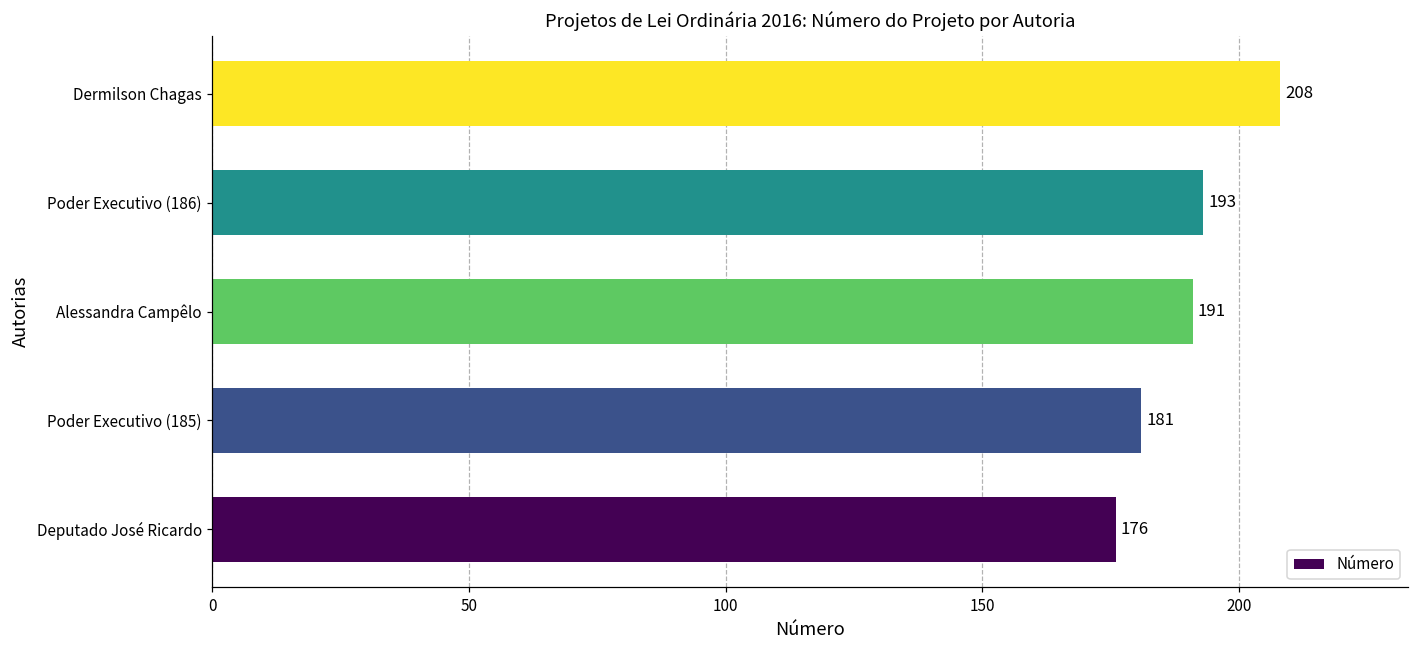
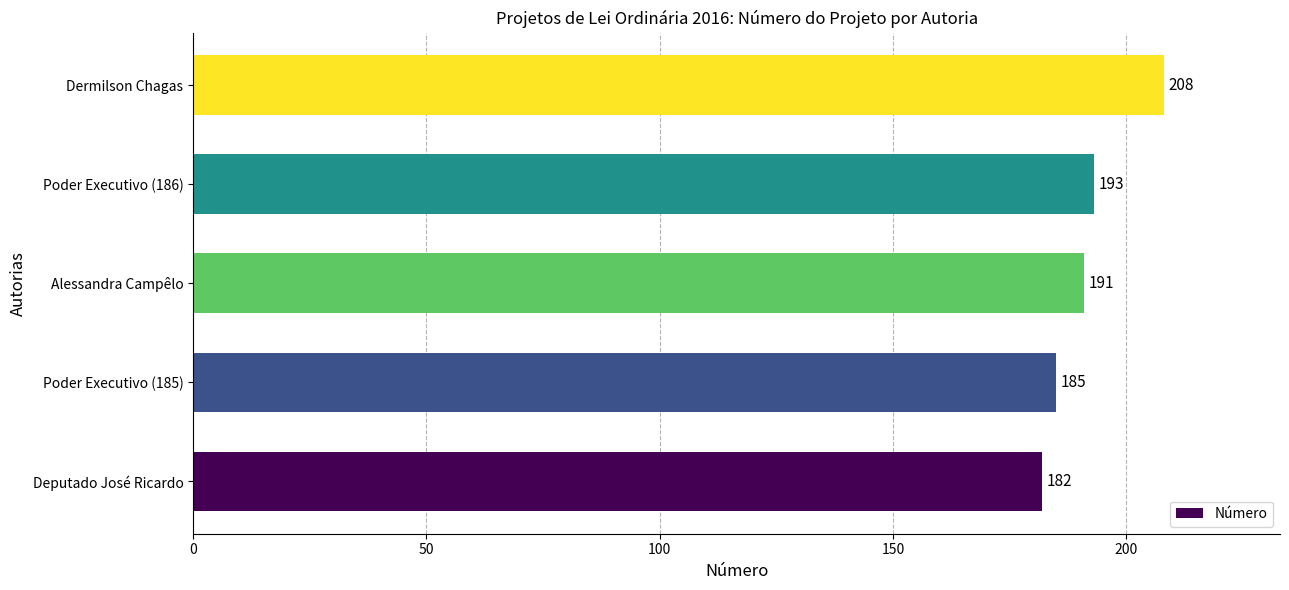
  {
    "Dermilson Chagas": 208,
    "Poder Executivo (186)": 193,
    "Alessandra Campêlo": 191,
-   "Poder Executivo (185)": 181,
-   "Deputado José Ricardo": 176
+   "Poder Executivo (185)": 185,
+   "Deputado José Ricardo": 182
  }
